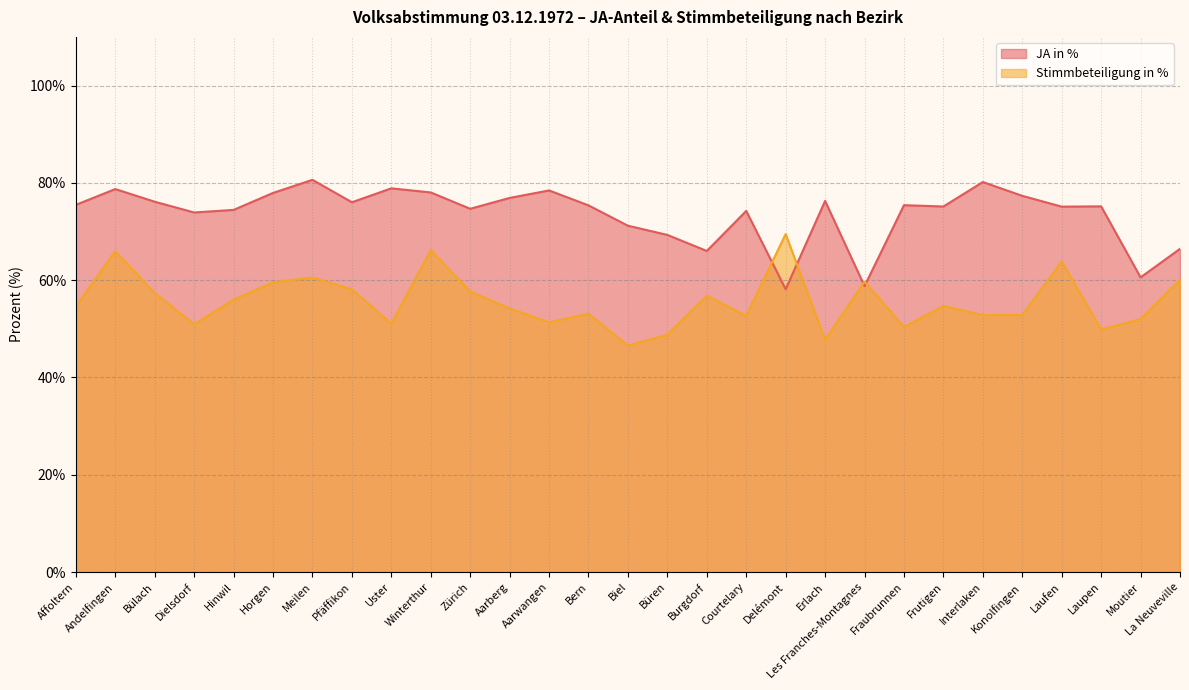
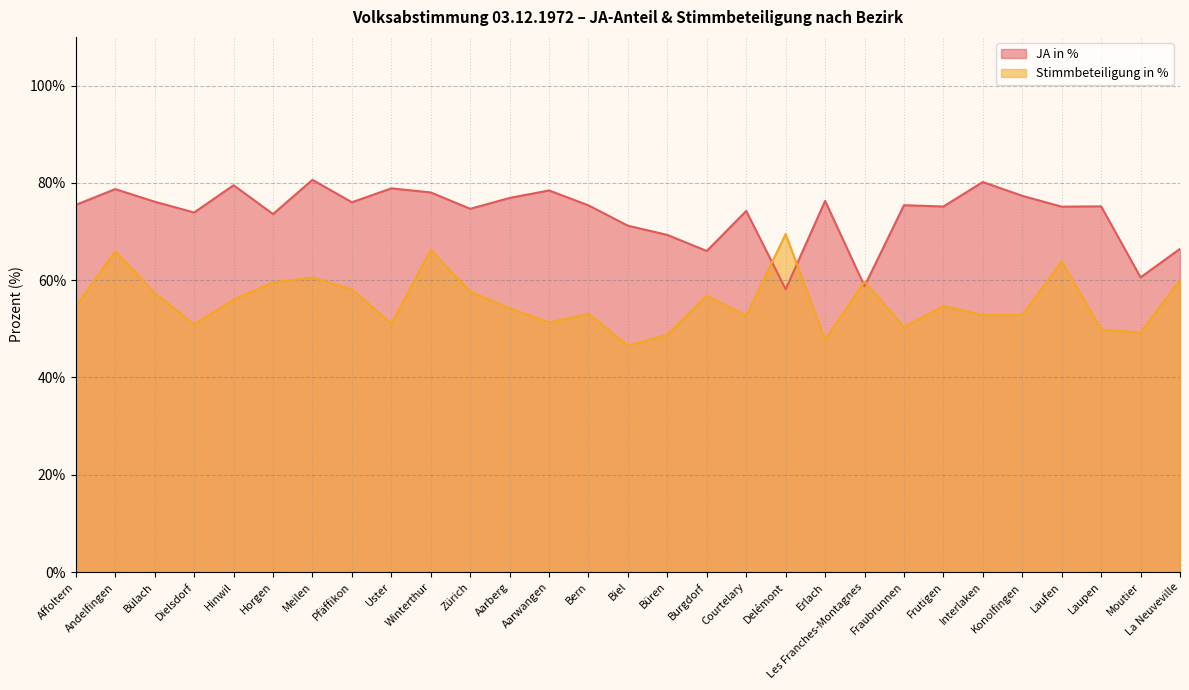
  {
    "JA in %": {
      "Affoltern": "75%",
      "Andelfingen": "79%",
      "Bülach": "76%",
      "Dielsdorf": "74%",
-     "Hinwil": "74%",
-     "Horgen": "78%",
+     "Hinwil": "80%",
+     "Horgen": "74%",
      "Meilen": "81%",
      "Pfäffikon": "76%",
      "Uster": "79%",
      "Winterthur": "78%",
      "Zürich": "75%",
      "Aarberg": "77%",
      "Aarwangen": "78%",
      "Bern": "75%",
      "Biel": "71%",
      "Büren": "69%",
      "Burgdorf": "66%",
      "Courtelary": "74%",
      "Delémont": "58%",
      "Erlach": "76%",
      "Les Franches-Montagnes": "59%",
      "Fraubrunnen": "75%",
      "Frutigen": "75%",
      "Interlaken": "80%",
      "Konolfingen": "77%",
      "Laufen": "75%",
      "Laupen": "75%",
      "Moutier": "61%",
      "La Neuveville": "66%"
    },
    "Stimmbeteiligung in %": {
      "Affoltern": "55%",
      "Andelfingen": "66%",
      "Bülach": "57%",
      "Dielsdorf": "51%",
      "Hinwil": "56%",
      "Horgen": "60%",
      "Meilen": "61%",
      "Pfäffikon": "58%",
      "Uster": "51%",
      "Winterthur": "66%",
      "Zürich": "58%",
      "Aarberg": "54%",
      "Aarwangen": "51%",
      "Bern": "53%",
      "Biel": "47%",
      "Büren": "49%",
      "Burgdorf": "57%",
      "Courtelary": "53%",
      "Delémont": "69%",
      "Erlach": "48%",
      "Les Franches-Montagnes": "60%",
      "Fraubrunnen": "50%",
      "Frutigen": "55%",
      "Interlaken": "53%",
      "Konolfingen": "53%",
      "Laufen": "64%",
      "Laupen": "50%",
-     "Moutier": "52%",
+     "Moutier": "49%",
      "La Neuveville": "60%"
    }
  }
